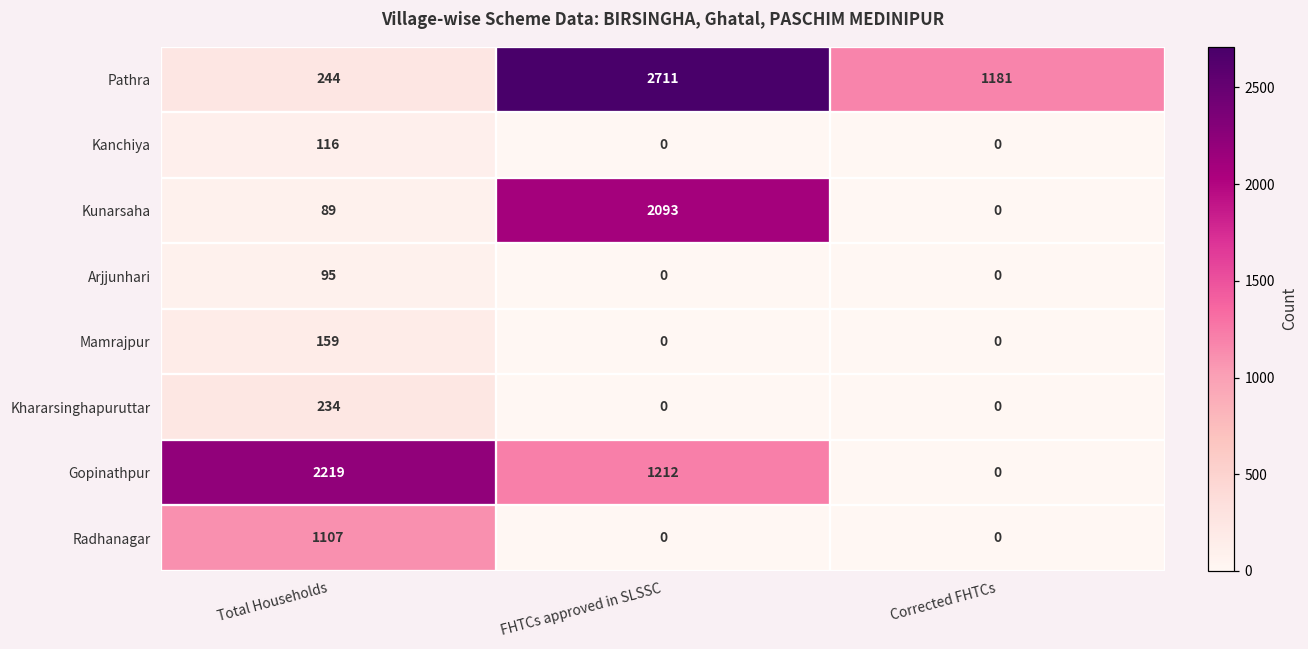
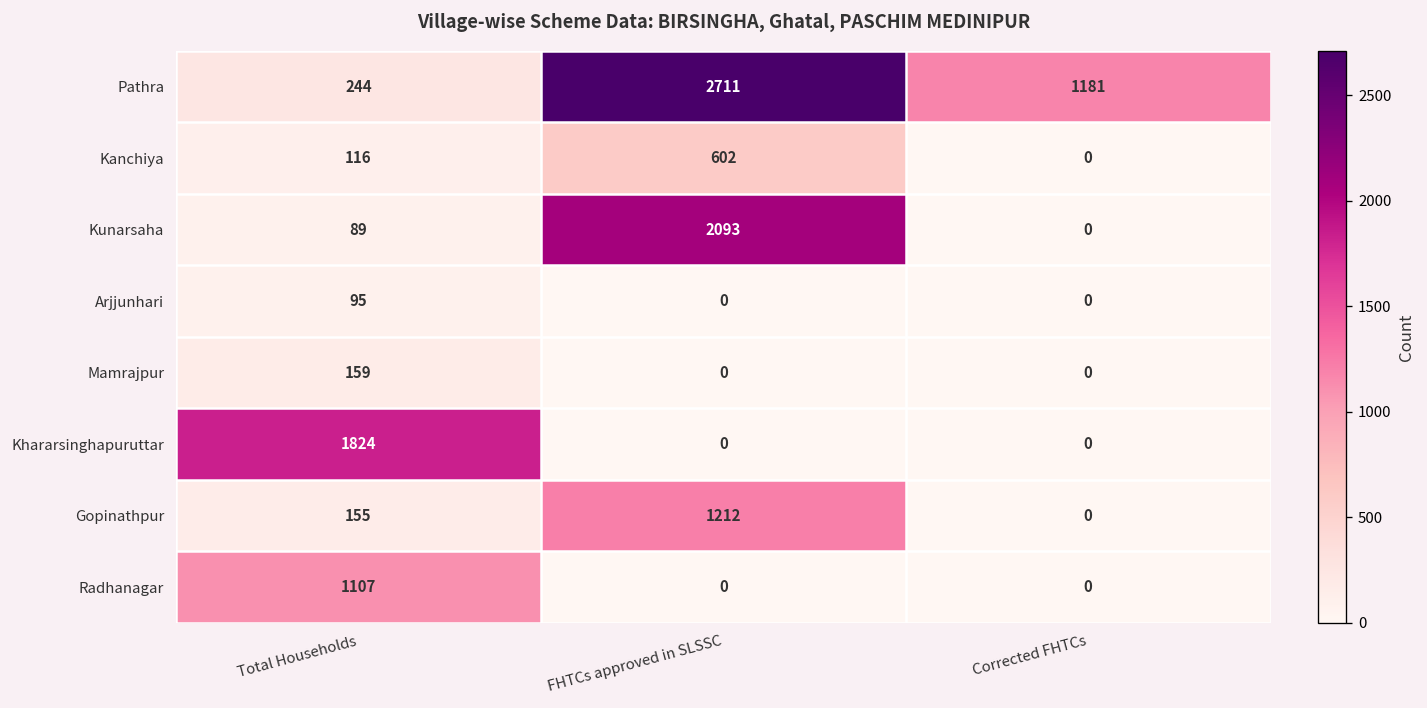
  {
    "Pathra": {
      "Total Households": 244,
      "FHTCs approved in SLSSC": 2711,
      "Corrected FHTCs": 1181
    },
    "Kanchiya": {
      "Total Households": 116,
-     "FHTCs approved in SLSSC": 0,
+     "FHTCs approved in SLSSC": 602,
      "Corrected FHTCs": 0
    },
    "Kunarsaha": {
      "Total Households": 89,
      "FHTCs approved in SLSSC": 2093,
      "Corrected FHTCs": 0
    },
    "Arjjunhari": {
      "Total Households": 95,
      "FHTCs approved in SLSSC": 0,
      "Corrected FHTCs": 0
    },
    "Mamrajpur": {
      "Total Households": 159,
      "FHTCs approved in SLSSC": 0,
      "Corrected FHTCs": 0
    },
    "Khararsinghapuruttar": {
-     "Total Households": 234,
+     "Total Households": 1824,
      "FHTCs approved in SLSSC": 0,
      "Corrected FHTCs": 0
    },
    "Gopinathpur": {
-     "Total Households": 2219,
+     "Total Households": 155,
      "FHTCs approved in SLSSC": 1212,
      "Corrected FHTCs": 0
    },
    "Radhanagar": {
      "Total Households": 1107,
      "FHTCs approved in SLSSC": 0,
      "Corrected FHTCs": 0
    }
  }
